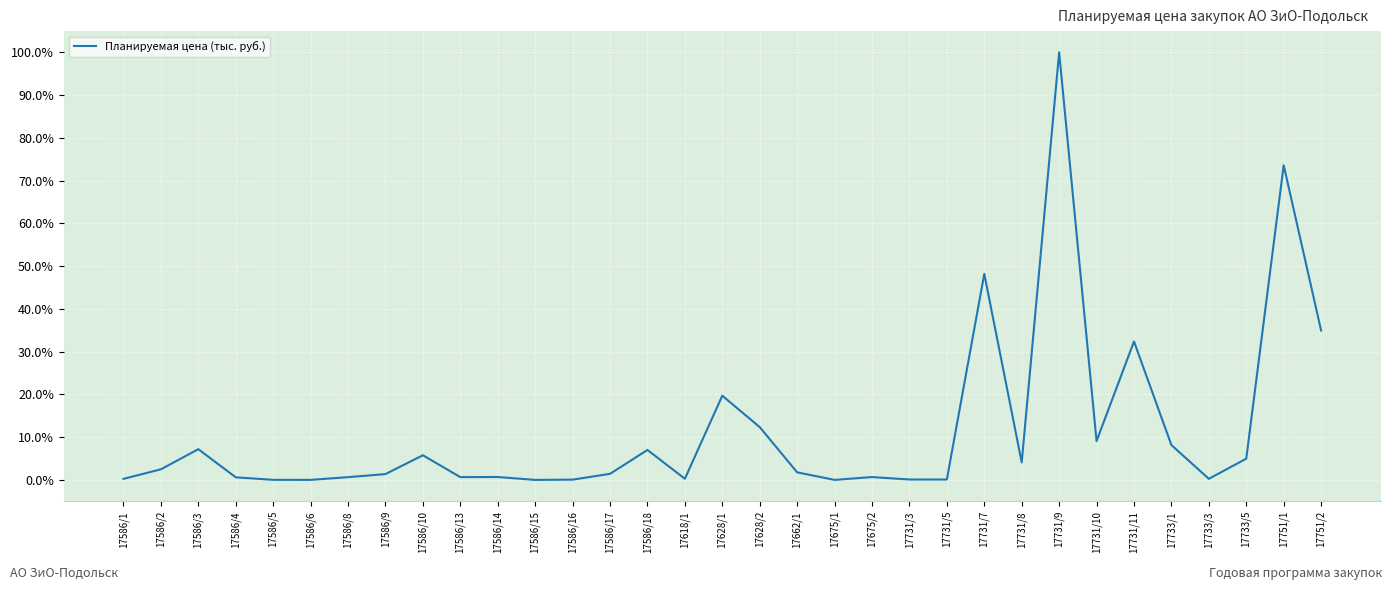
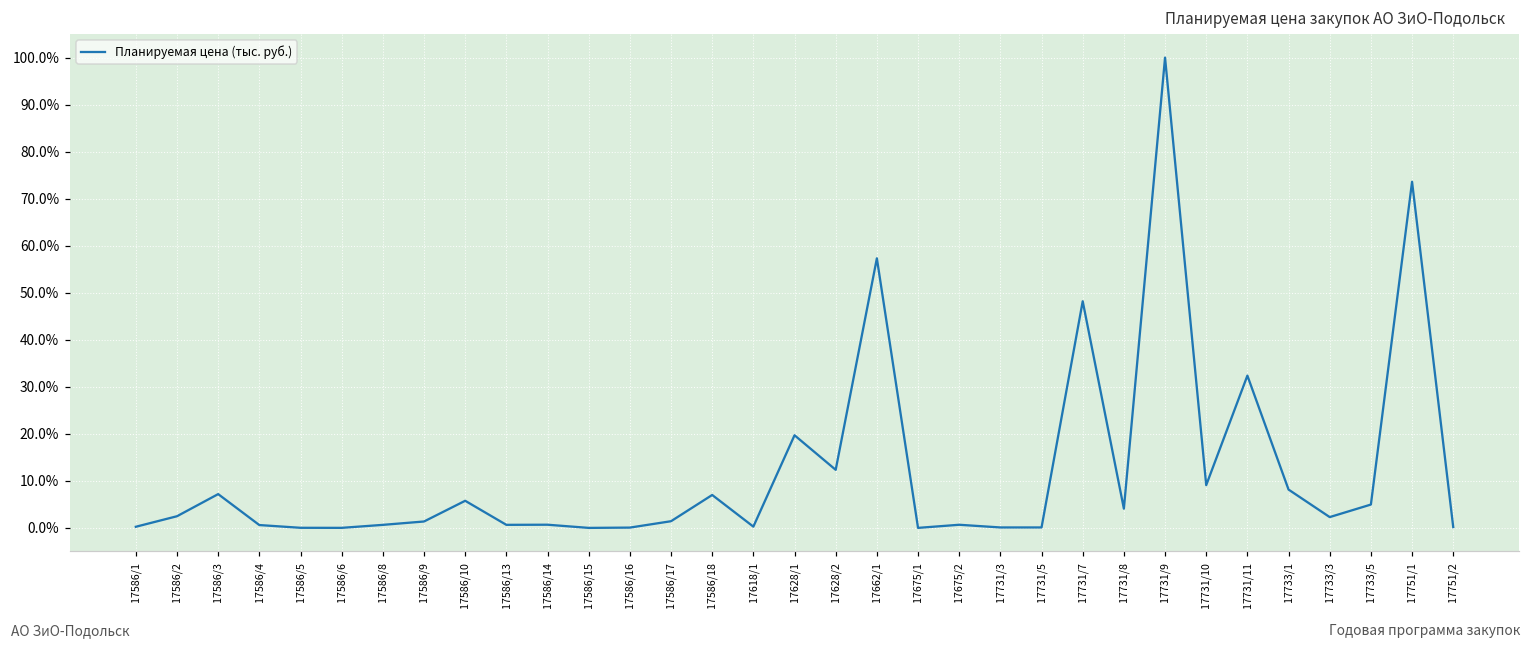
  {
    "17586/1": "0%",
    "17586/2": "2%",
    "17586/3": "7%",
    "17586/4": "1%",
    "17586/5": "0%",
    "17586/6": "0%",
    "17586/8": "1%",
    "17586/9": "1%",
    "17586/10": "6%",
    "17586/13": "1%",
    "17586/14": "1%",
    "17586/15": "0%",
    "17586/16": "0%",
    "17586/17": "1%",
    "17586/18": "7%",
    "17618/1": "0%",
    "17628/1": "20%",
    "17628/2": "12%",
-   "17662/1": "2%",
+   "17662/1": "57%",
    "17675/1": "0%",
    "17675/2": "1%",
    "17731/3": "0%",
    "17731/5": "0%",
    "17731/7": "48%",
    "17731/8": "4%",
    "17731/9": "100%",
    "17731/10": "9%",
    "17731/11": "32%",
    "17733/1": "8%",
-   "17733/3": "0%",
+   "17733/3": "2%",
    "17733/5": "5%",
    "17751/1": "74%",
-   "17751/2": "35%"
+   "17751/2": "0%"
  }
